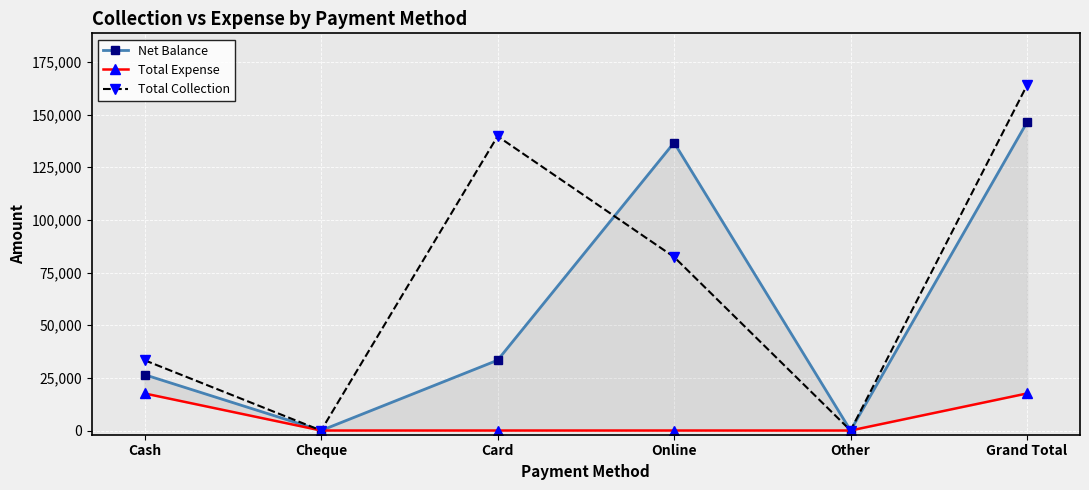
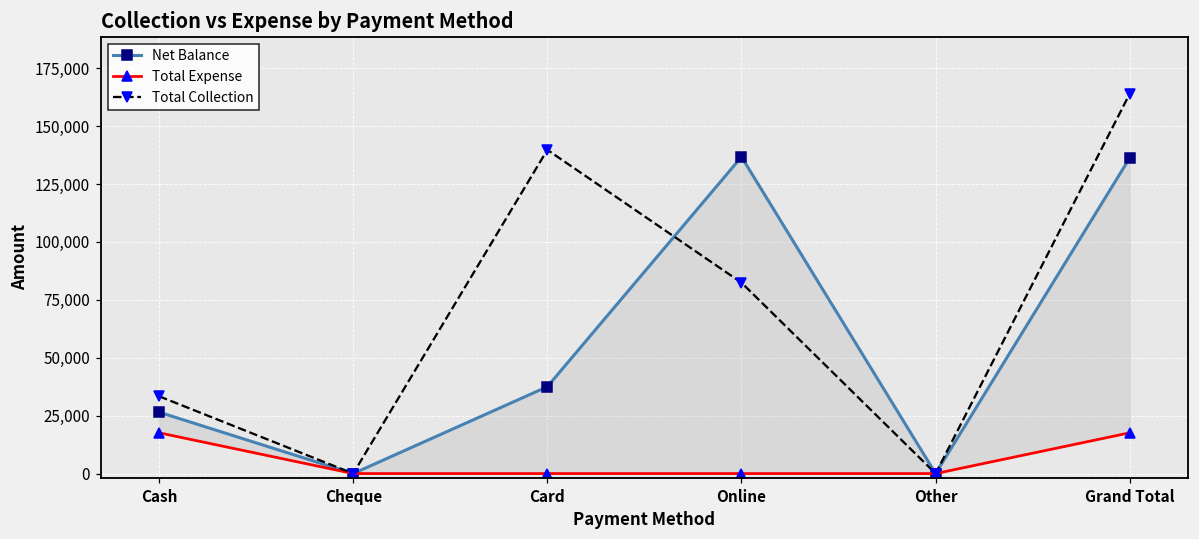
  {
    "Net Balance": {
      "Cash": "27,000",
-     "Card": "33,000",
+     "Card": "38,000",
      "Online": "137,000",
-     "Grand Total": "146,000"
+     "Grand Total": "136,000"
    },
    "Total Expense": {
      "Cash": "18,000",
      "Card": "0",
      "Online": "0",
      "Grand Total": "18,000"
    },
    "Total Collection": {
      "Cash": "33,000",
      "Card": "140,000",
      "Online": "82,000",
      "Grand Total": "164,000"
    }
  }
